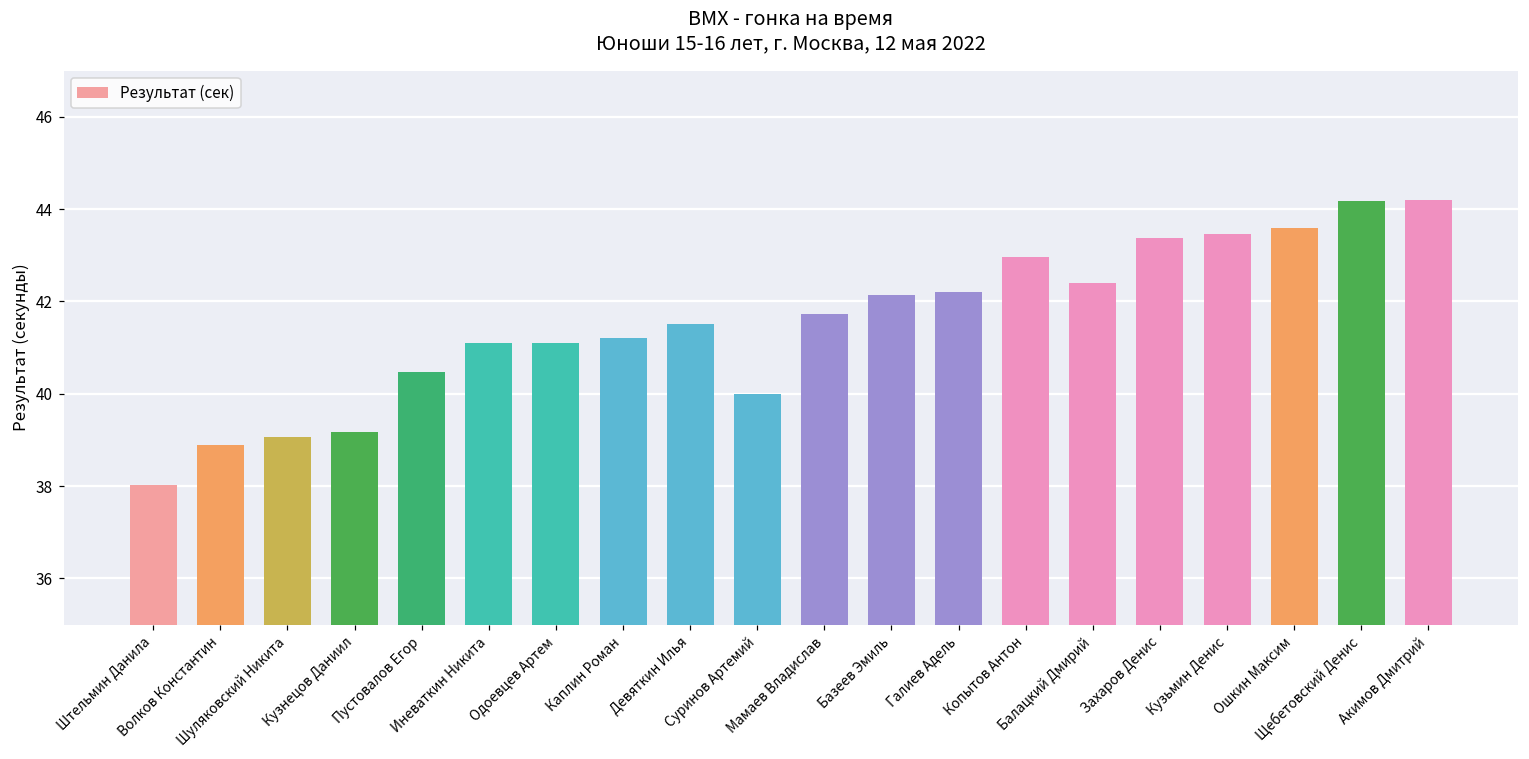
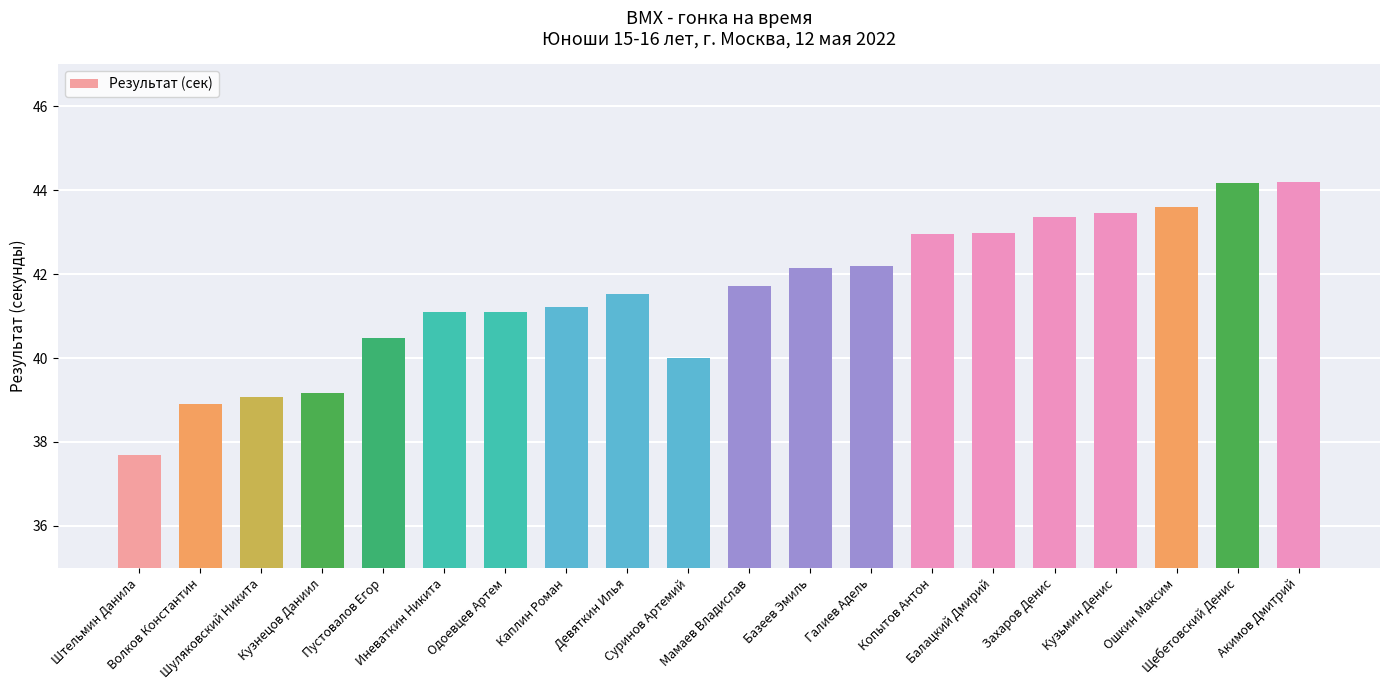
  {
-   "Штельмин Данила": 38.0,
+   "Штельмин Данила": 37.7,
    "Волков Константин": 38.9,
    "Шуляковский Никита": 39.1,
    "Кузнецов Даниил": 39.2,
    "Пустовалов Егор": 40.5,
    "Иневаткин Никита": 41.1,
    "Одоевцев Артем": 41.1,
    "Каплин Роман": 41.2,
    "Девяткин Илья": 41.5,
    "Суринов Артемий": 40.0,
    "Мамаев Владислав": 41.7,
    "Базеев Эмиль": 42.1,
    "Галиев Адель": 42.2,
    "Копытов Антон": 43.0,
-   "Балацкий Дмирий": 42.4,
+   "Балацкий Дмирий": 43.0,
    "Захаров Денис": 43.4,
    "Кузьмин Денис": 43.5,
    "Ошкин Максим": 43.6,
    "Щебетовский Денис": 44.2,
    "Акимов Дмитрий": 44.2
  }
